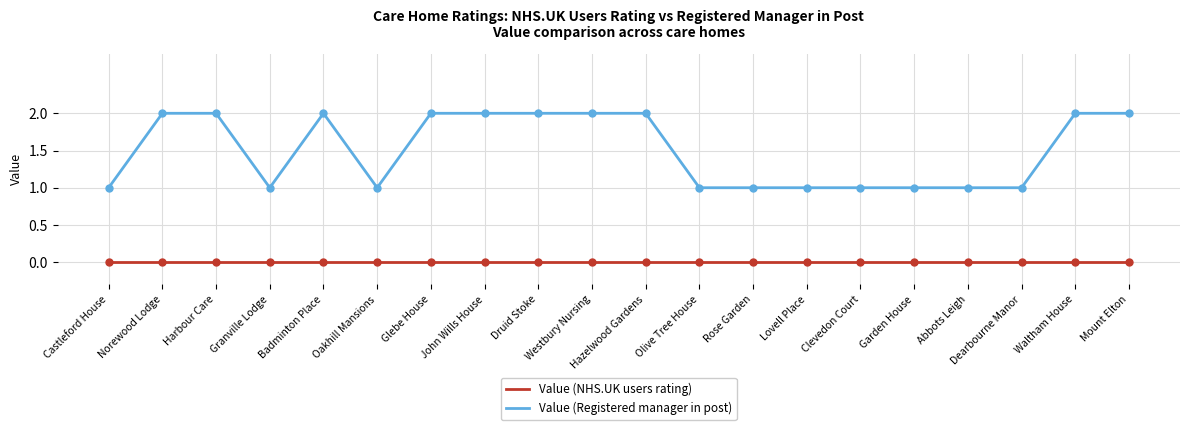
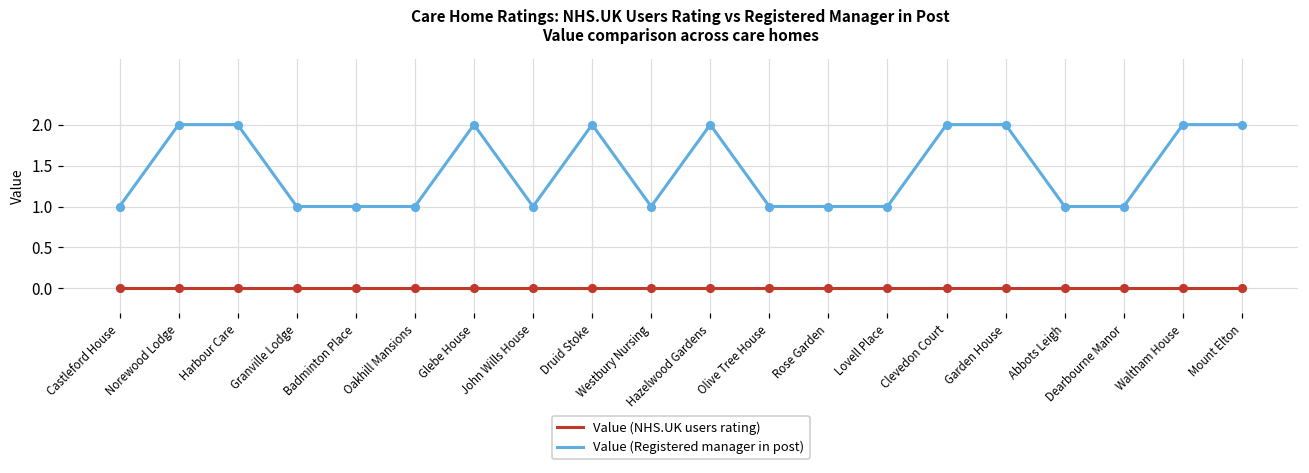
  {
    "Value (NHS.UK users rating)": {
      "Castleford House": 0,
      "Norewood Lodge": 0,
      "Harbour Care": 0,
      "Granville Lodge": 0,
      "Badminton Place": 0,
      "Oakhill Mansions": 0,
      "Glebe House": 0,
      "John Wills House": 0,
      "Druid Stoke": 0,
      "Westbury Nursing": 0,
      "Hazelwood Gardens": 0,
      "Olive Tree House": 0,
      "Rose Garden": 0,
      "Lovell Place": 0,
      "Clevedon Court": 0,
      "Garden House": 0,
      "Abbots Leigh": 0,
      "Dearbourne Manor": 0,
      "Waltham House": 0,
      "Mount Elton": 0
    },
    "Value (Registered manager in post)": {
      "Castleford House": 1,
      "Norewood Lodge": 2,
      "Harbour Care": 2,
      "Granville Lodge": 1,
-     "Badminton Place": 2,
+     "Badminton Place": 1,
      "Oakhill Mansions": 1,
      "Glebe House": 2,
-     "John Wills House": 2,
+     "John Wills House": 1,
      "Druid Stoke": 2,
-     "Westbury Nursing": 2,
+     "Westbury Nursing": 1,
      "Hazelwood Gardens": 2,
      "Olive Tree House": 1,
      "Rose Garden": 1,
      "Lovell Place": 1,
-     "Clevedon Court": 1,
-     "Garden House": 1,
+     "Clevedon Court": 2,
+     "Garden House": 2,
      "Abbots Leigh": 1,
      "Dearbourne Manor": 1,
      "Waltham House": 2,
      "Mount Elton": 2
    }
  }
